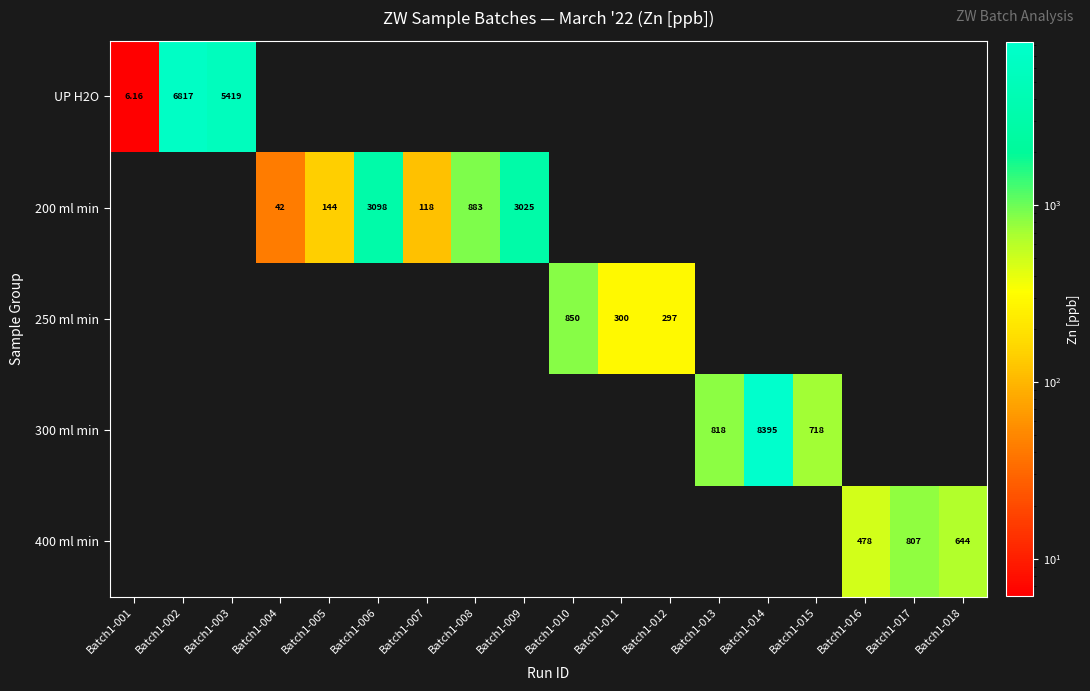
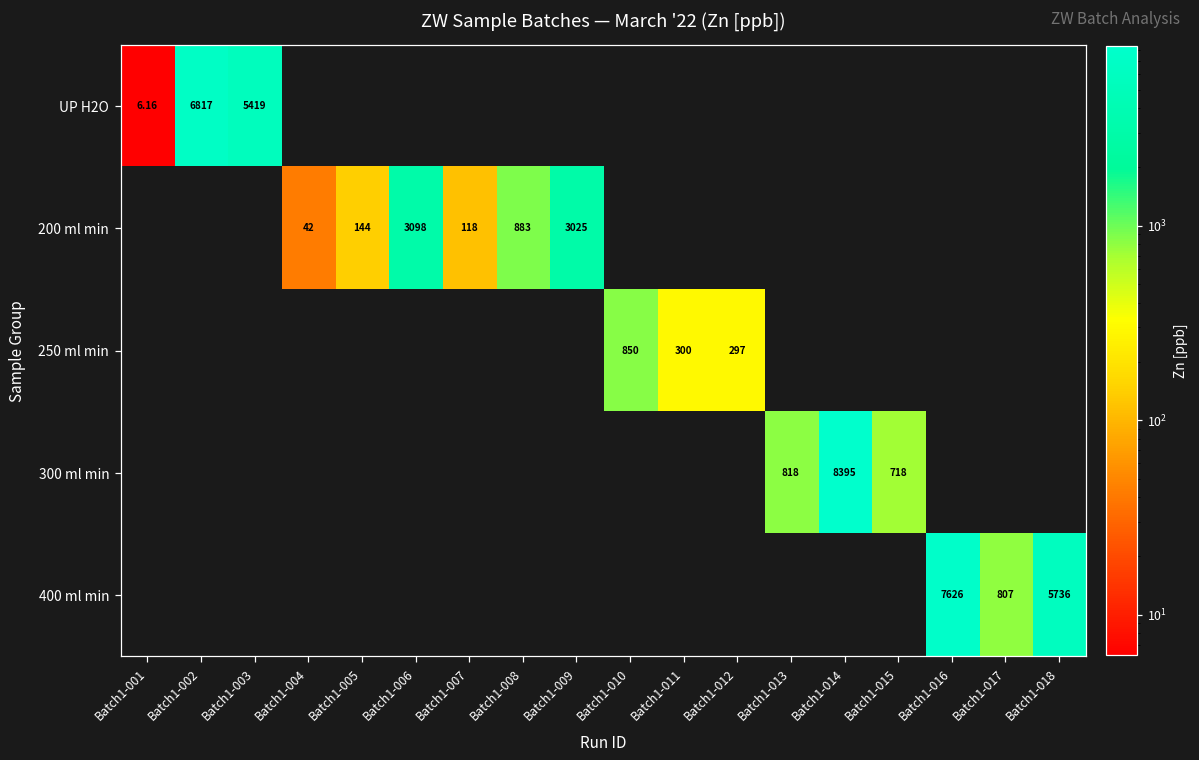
  {
    "UP H2O": {
      "Batch1-001": 6.16,
      "Batch1-002": 6817,
      "Batch1-003": 5419
    },
    "200 ml min": {
      "Batch1-004": 42,
      "Batch1-005": 144,
      "Batch1-006": 3098,
      "Batch1-007": 118,
      "Batch1-008": 883,
      "Batch1-009": 3025
    },
    "250 ml min": {
      "Batch1-010": 850,
      "Batch1-011": 300,
      "Batch1-012": 297
    },
    "300 ml min": {
      "Batch1-013": 818,
      "Batch1-014": 8395,
      "Batch1-015": 718
    },
    "400 ml min": {
-     "Batch1-016": 478,
+     "Batch1-016": 7626,
      "Batch1-017": 807,
-     "Batch1-018": 644
+     "Batch1-018": 5736
    }
  }
